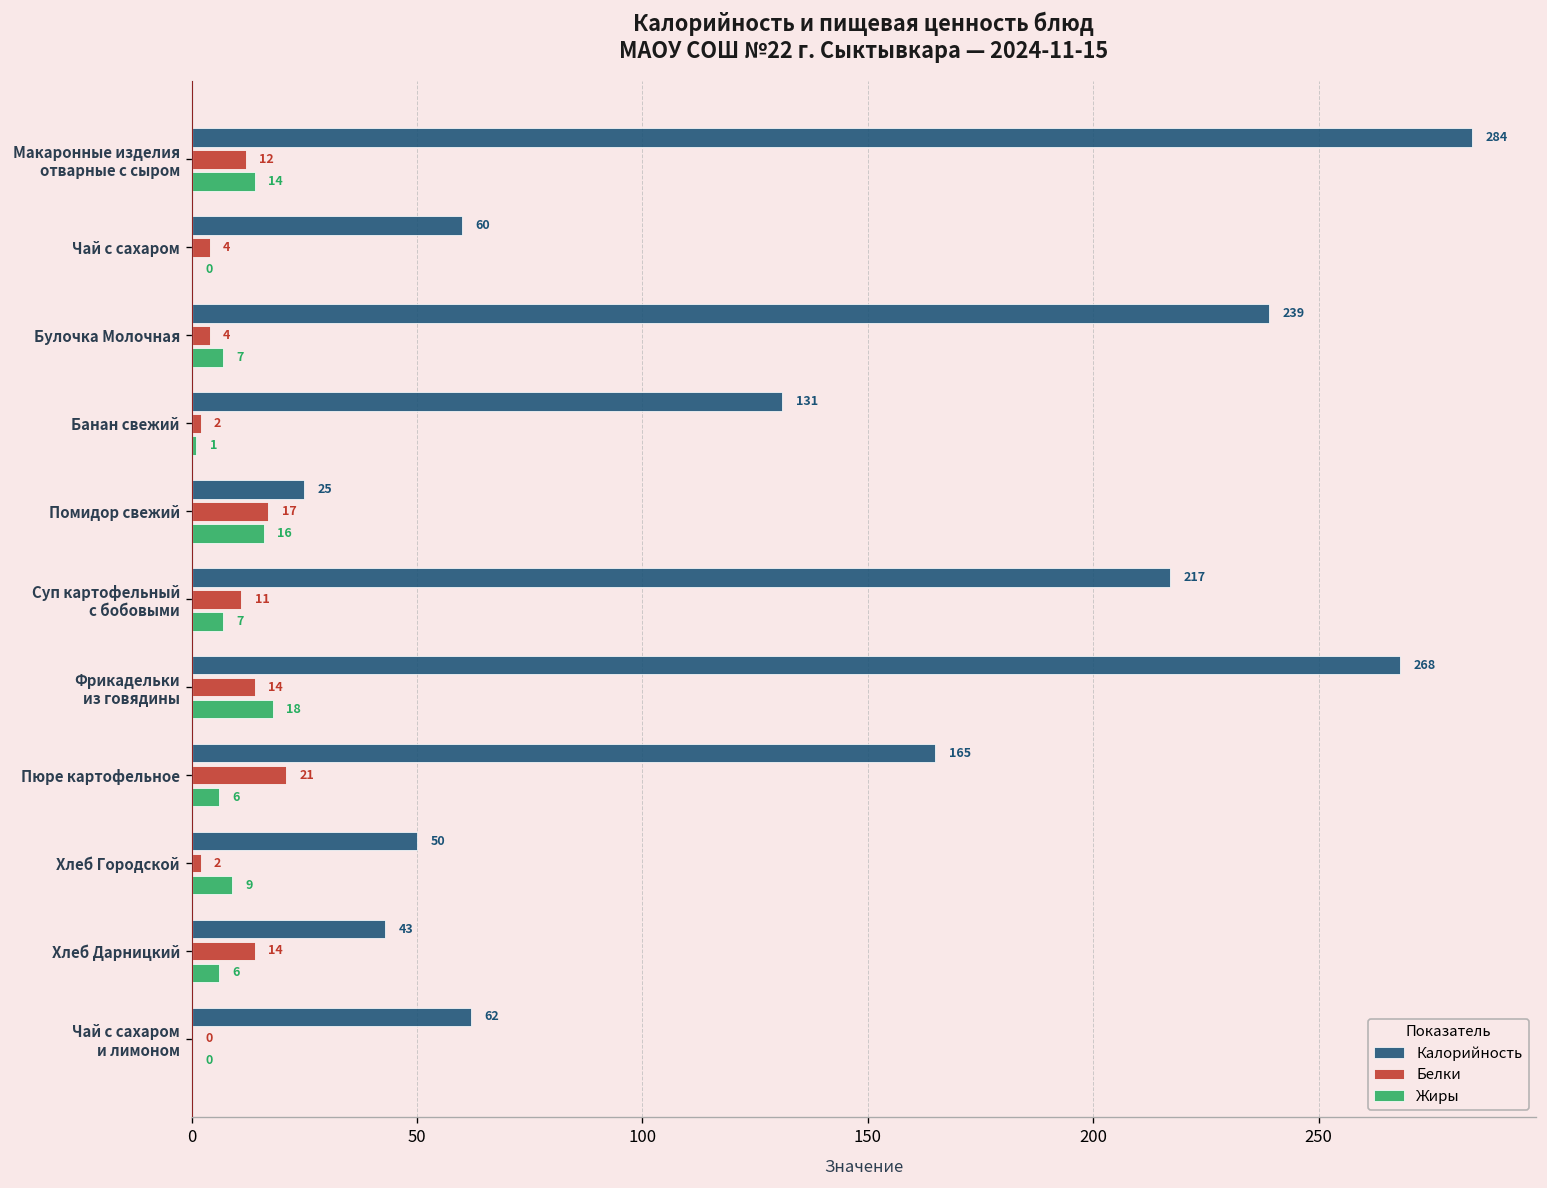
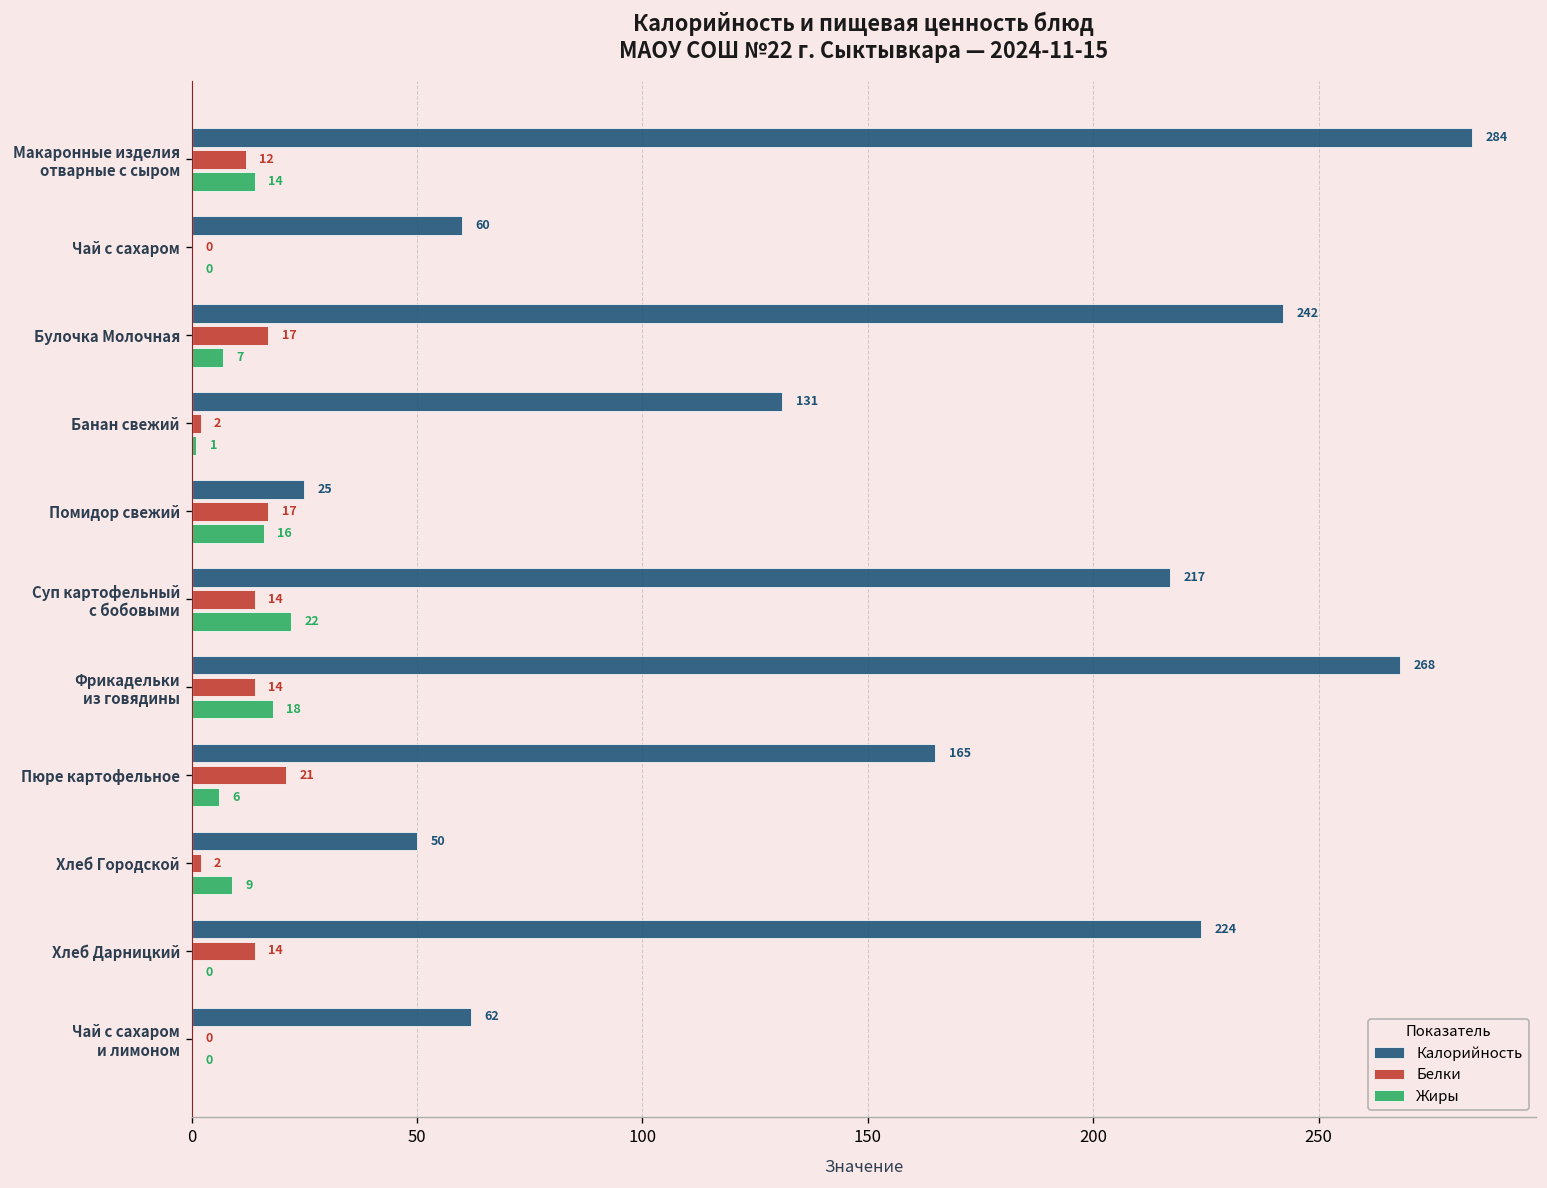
  {
    "Калорийность": {
      "Макаронные изделия отварные с сыром": 284,
      "Чай с сахаром": 60,
-     "Булочка Молочная": 239,
+     "Булочка Молочная": 242,
      "Банан свежий": 131,
      "Помидор свежий": 25,
      "Суп картофельный с бобовыми": 217,
      "Фрикадельки из говядины": 268,
      "Пюре картофельное": 165,
      "Хлеб Городской": 50,
-     "Хлеб Дарницкий": 43,
+     "Хлеб Дарницкий": 224,
      "Чай с сахаром и лимоном": 62
    },
    "Белки": {
      "Макаронные изделия отварные с сыром": 12,
-     "Чай с сахаром": 4,
-     "Булочка Молочная": 4,
+     "Чай с сахаром": 0,
+     "Булочка Молочная": 17,
      "Банан свежий": 2,
      "Помидор свежий": 17,
-     "Суп картофельный с бобовыми": 11,
+     "Суп картофельный с бобовыми": 14,
      "Фрикадельки из говядины": 14,
      "Пюре картофельное": 21,
      "Хлеб Городской": 2,
      "Хлеб Дарницкий": 14,
      "Чай с сахаром и лимоном": 0
    },
    "Жиры": {
      "Макаронные изделия отварные с сыром": 14,
      "Чай с сахаром": 0,
      "Булочка Молочная": 7,
      "Банан свежий": 1,
      "Помидор свежий": 16,
-     "Суп картофельный с бобовыми": 7,
+     "Суп картофельный с бобовыми": 22,
      "Фрикадельки из говядины": 18,
      "Пюре картофельное": 6,
      "Хлеб Городской": 9,
-     "Хлеб Дарницкий": 6,
+     "Хлеб Дарницкий": 0,
      "Чай с сахаром и лимоном": 0
    }
  }
